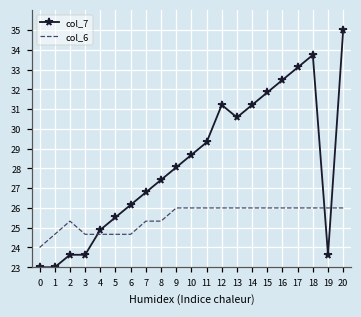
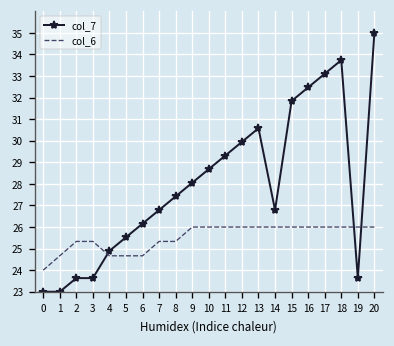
  {
    "col_7": {
      "0": 23.0,
      "1": 23.0,
      "2": 23.6,
      "3": 23.6,
      "4": 24.9,
      "5": 25.5,
      "6": 26.2,
      "7": 26.8,
      "8": 27.4,
      "9": 28.1,
      "10": 28.7,
      "11": 29.3,
-     "12": 31.2,
+     "12": 29.9,
      "13": 30.6,
-     "14": 31.2,
+     "14": 26.8,
      "15": 31.8,
      "16": 32.5,
      "17": 33.1,
      "18": 33.7,
      "19": 23.6,
      "20": 35.0
    },
    "col_6": {
      "0": 24.0,
      "1": 24.7,
      "2": 25.3,
-     "3": 24.7,
+     "3": 25.3,
      "4": 24.7,
      "5": 24.7,
      "6": 24.7,
      "7": 25.3,
      "8": 25.3,
      "9": 26.0,
      "10": 26.0,
      "11": 26.0,
      "12": 26.0,
      "13": 26.0,
      "14": 26.0,
      "15": 26.0,
      "16": 26.0,
      "17": 26.0,
      "18": 26.0,
      "19": 26.0,
      "20": 26.0
    }
  }
